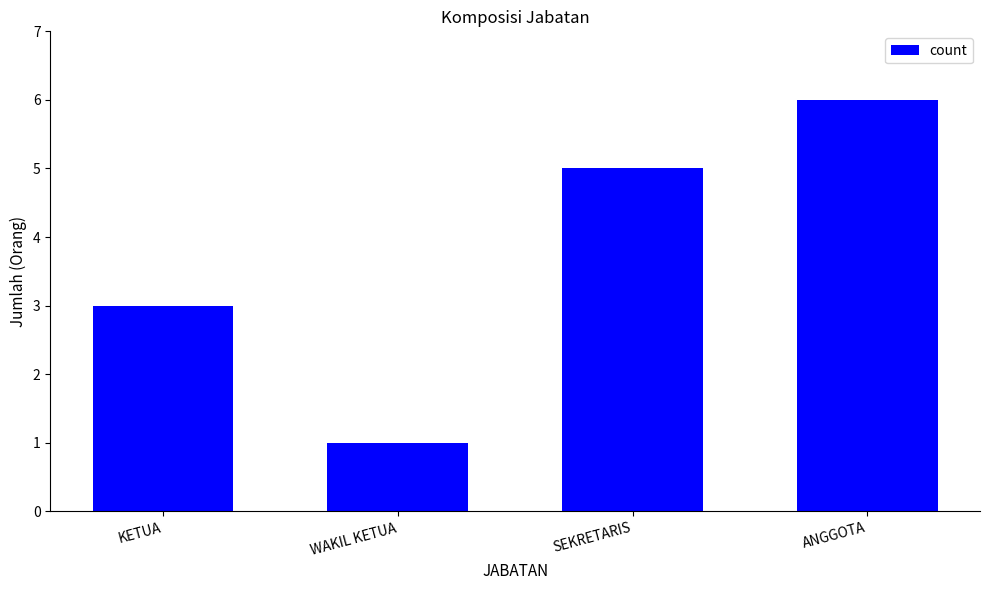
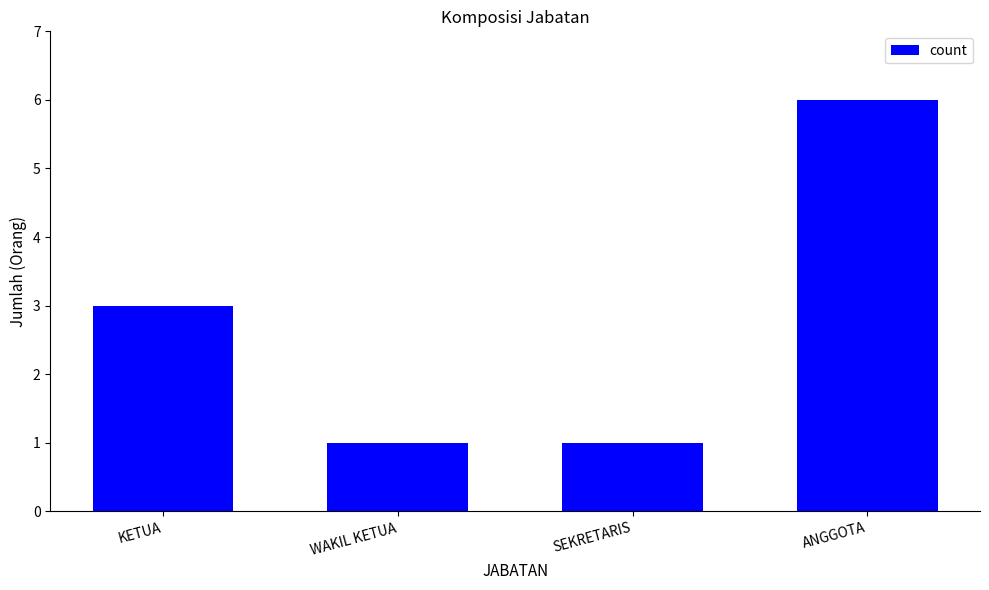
  {
    "KETUA": 3,
    "WAKIL KETUA": 1,
-   "SEKRETARIS": 5,
+   "SEKRETARIS": 1,
    "ANGGOTA": 6
  }
